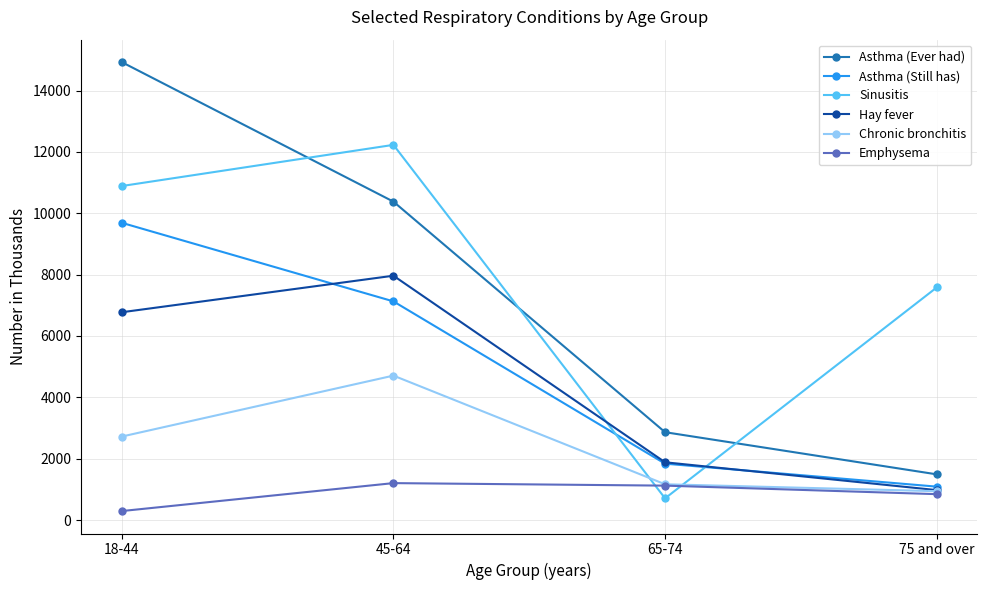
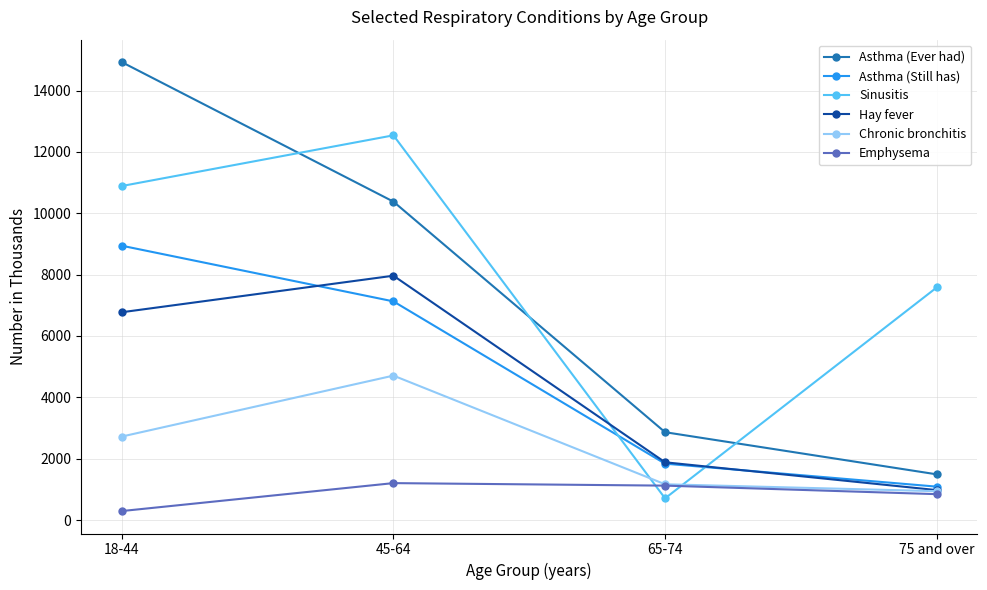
  {
    "Asthma (Still has)": {
-     "18-44": 9700,
+     "18-44": 8900,
      "45-64": 7100,
      "75 and over": 1100
    },
    "Sinusitis": {
      "18-44": 10900,
-     "45-64": 12200,
+     "45-64": 12500,
      "65-74": 700,
      "75 and over": 7600
    },
    "Chronic bronchitis": {
      "18-44": 2700,
      "45-64": 4700
    },
    "Emphysema": {
      "18-44": 300,
      "45-64": 1200,
      "75 and over": 800
    }
  }
